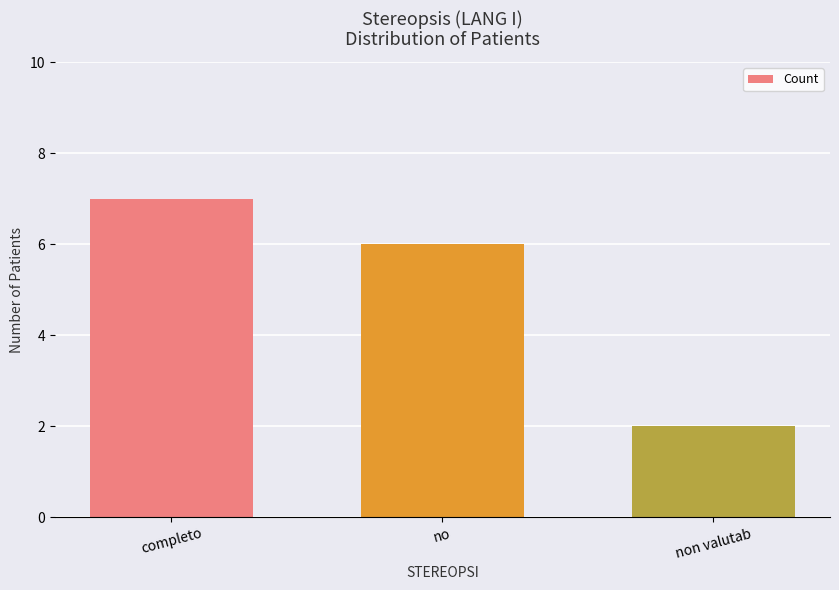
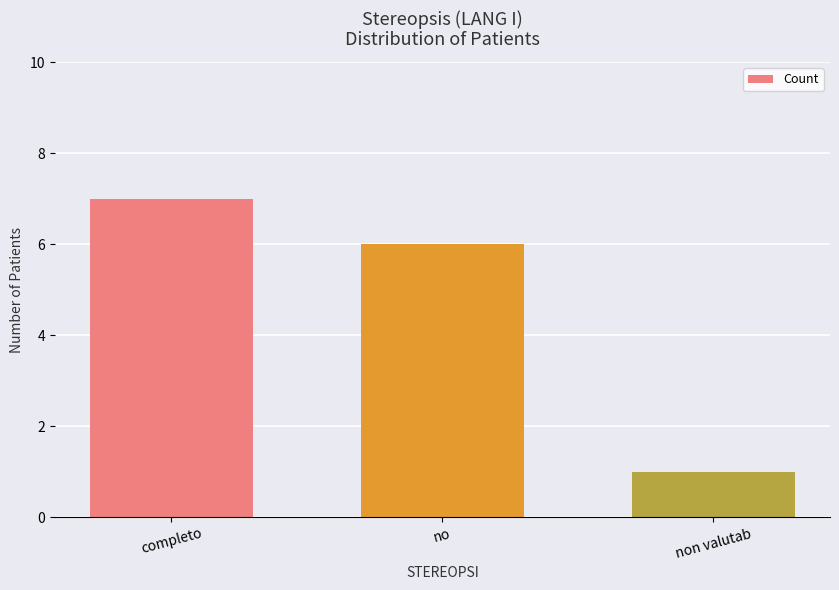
  {
    "completo": 7,
    "no": 6,
-   "non valutab": 2
+   "non valutab": 1
  }
